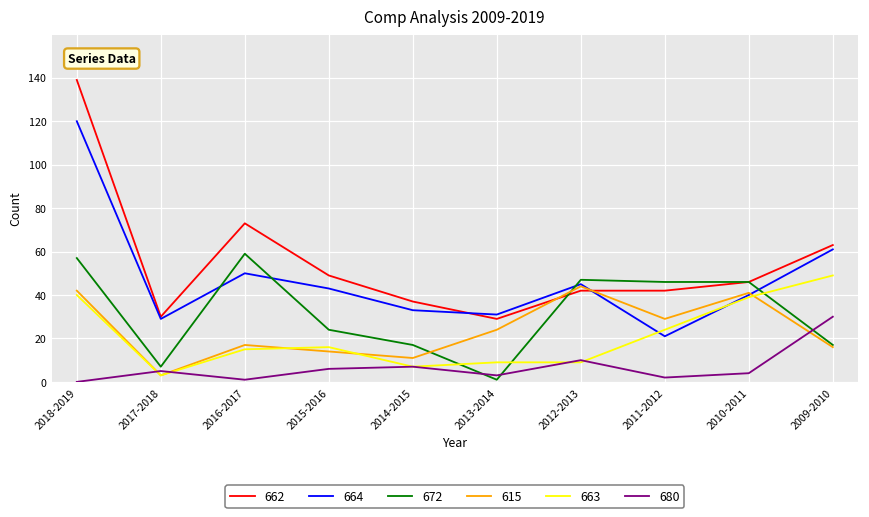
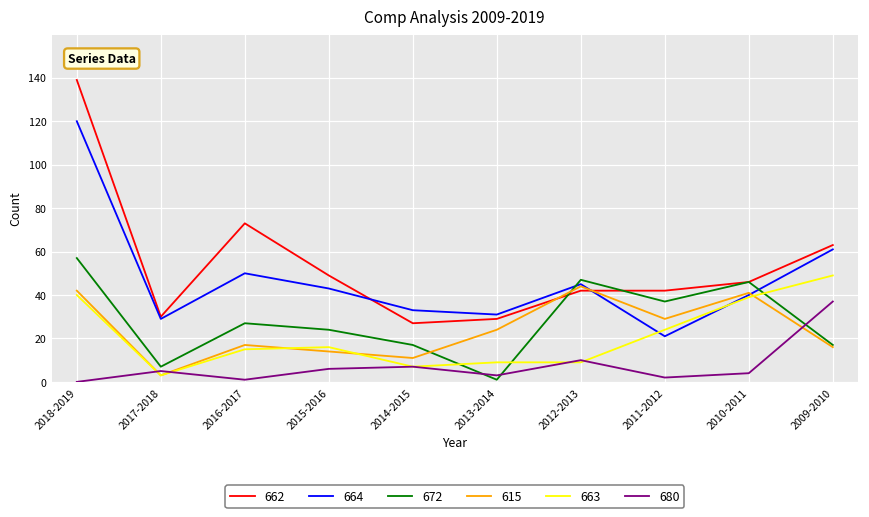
  {
    "662": {
      "2018-2019": 139,
      "2016-2017": 73,
      "2015-2016": 49,
-     "2014-2015": 37,
+     "2014-2015": 27,
      "2013-2014": 29,
      "2012-2013": 42,
      "2011-2012": 42,
      "2009-2010": 63
    },
    "664": {
      "2018-2019": 120,
      "2016-2017": 50,
      "2015-2016": 43,
      "2014-2015": 33,
      "2013-2014": 31,
      "2011-2012": 21,
      "2009-2010": 61
    },
    "672": {
      "2018-2019": 57,
      "2017-2018": 7,
-     "2016-2017": 59,
+     "2016-2017": 27,
      "2015-2016": 24,
      "2014-2015": 17,
      "2013-2014": 1,
      "2012-2013": 47,
-     "2011-2012": 46
+     "2011-2012": 37
    },
    "615": {
      "2018-2019": 42,
      "2016-2017": 17,
      "2015-2016": 14,
      "2014-2015": 11,
      "2013-2014": 24,
      "2011-2012": 29
    },
    "663": {
      "2018-2019": 40,
      "2016-2017": 15,
      "2015-2016": 16,
      "2013-2014": 9,
      "2011-2012": 24,
      "2009-2010": 49
    },
    "680": {
      "2018-2019": 0,
      "2017-2018": 5,
      "2016-2017": 1,
      "2015-2016": 6,
      "2013-2014": 3,
      "2011-2012": 2,
      "2010-2011": 4,
-     "2009-2010": 30
+     "2009-2010": 37
    }
  }
